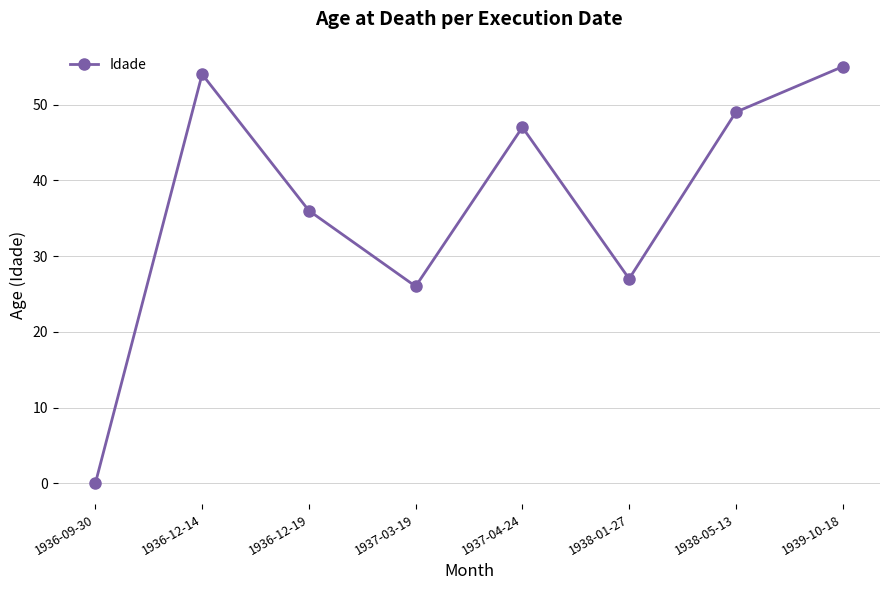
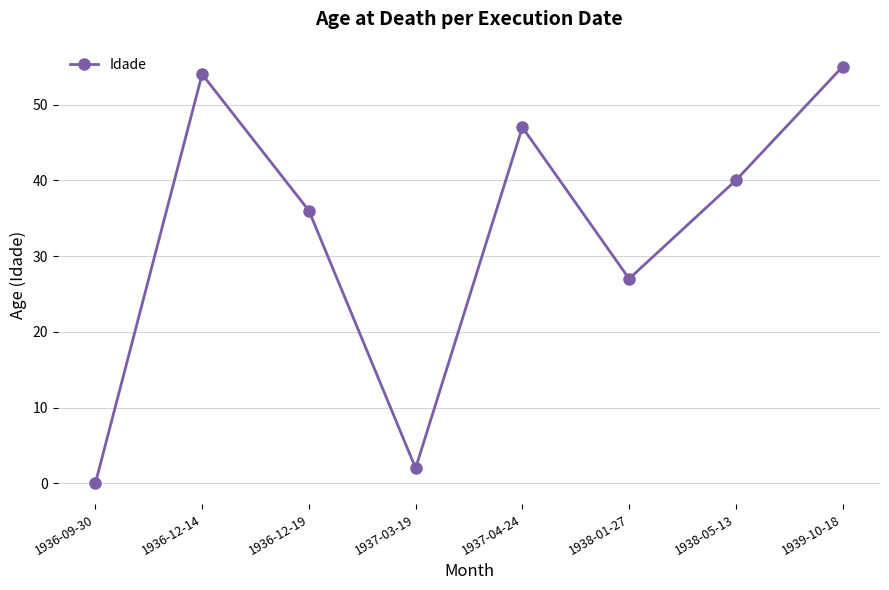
  {
    "1936-09-30": 0,
    "1936-12-14": 54,
    "1936-12-19": 36,
-   "1937-03-19": 26,
+   "1937-03-19": 2,
    "1937-04-24": 47,
    "1938-01-27": 27,
-   "1938-05-13": 49,
+   "1938-05-13": 40,
    "1939-10-18": 55
  }
